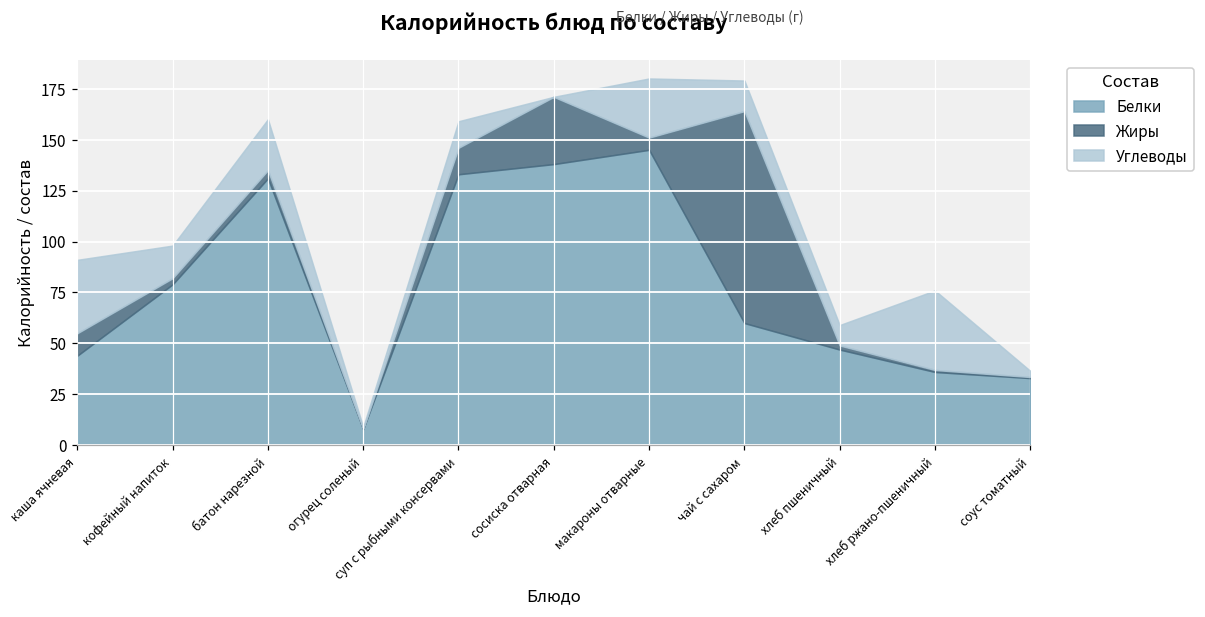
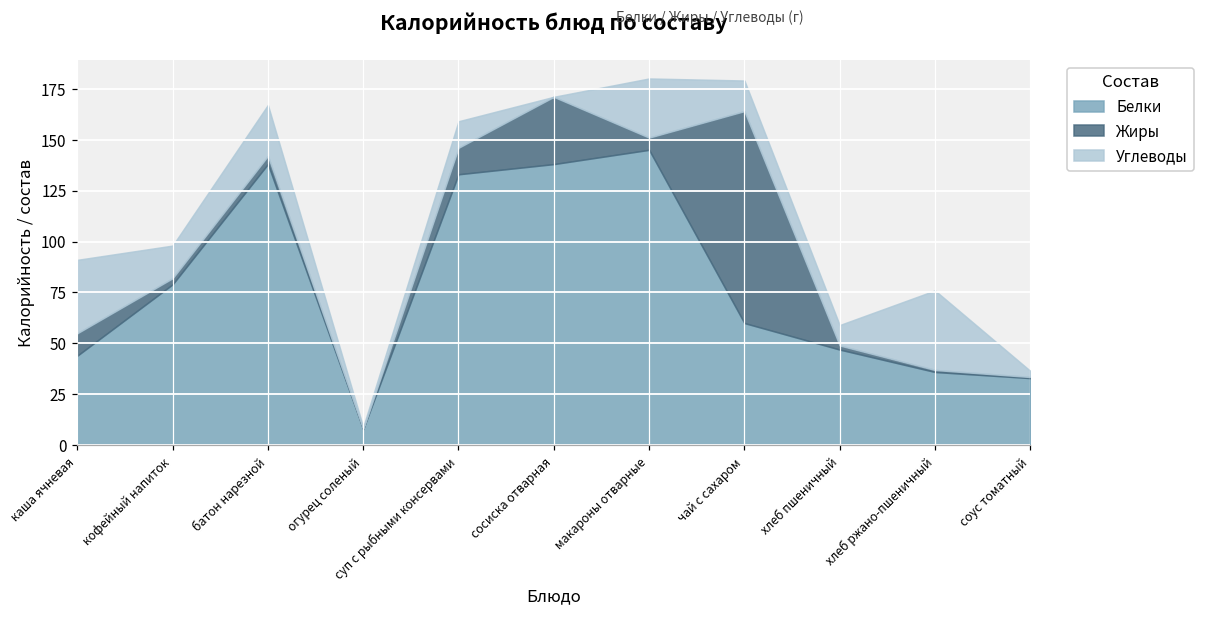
  {
    "Белки": {
      "каша ячневая": 44,
      "кофейный напиток": 79,
-     "батон нарезной": 131,
+     "батон нарезной": 138,
      "суп с рыбными консервами": 133,
      "сосиска отварная": 138,
      "макароны отварные": 145,
      "чай с сахаром": 60,
      "хлеб пшеничный": 47
    },
    "Жиры": {
      "каша ячневая": 11,
      "кофейный напиток": 3,
      "батон нарезной": 4,
      "суп с рыбными консервами": 13,
      "макароны отварные": 6,
      "чай с сахаром": 104,
      "хлеб пшеничный": 2
    },
    "Углеводы": {
      "каша ячневая": 36,
      "кофейный напиток": 16,
      "батон нарезной": 25,
      "суп с рыбными консервами": 13,
      "макароны отварные": 29,
      "чай с сахаром": 15,
      "хлеб пшеничный": 10,
      "хлеб ржано-пшеничный": 39,
      "соус томатный": 3
    }
  }
